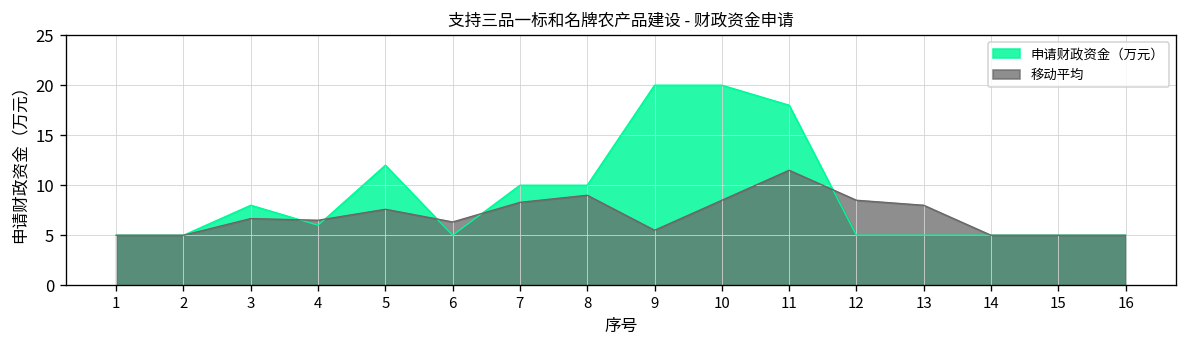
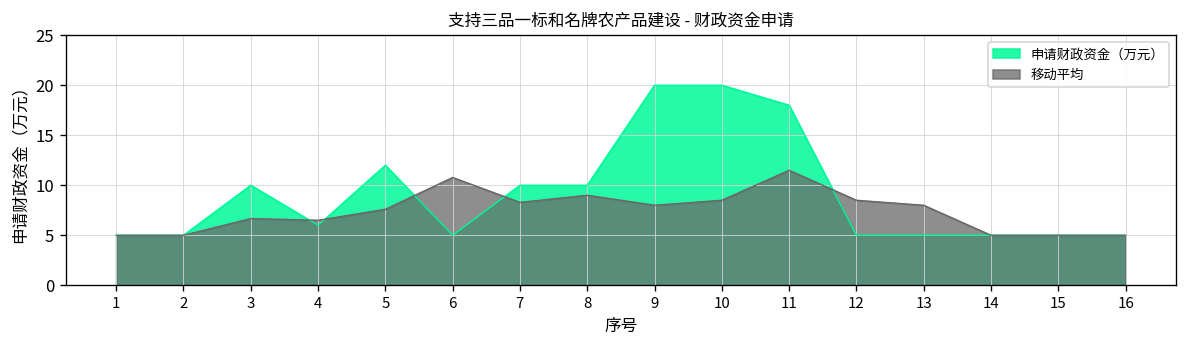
  {
    "申请财政资金（万元）": {
-     "3": 8,
+     "3": 10,
      "4": 6,
      "5": 12,
      "6": 5,
      "7": 10,
      "8": 10,
      "9": 20,
      "10": 20,
      "11": 18,
      "12": 5,
      "13": 5
    },
    "移动平均": {
      "3": 7,
      "4": 7,
      "5": 8,
-     "6": 6,
+     "6": 11,
      "7": 8,
      "8": 9,
-     "9": 6,
+     "9": 8,
      "10": 9,
      "11": 12,
      "12": 9,
      "13": 8
    }
  }
